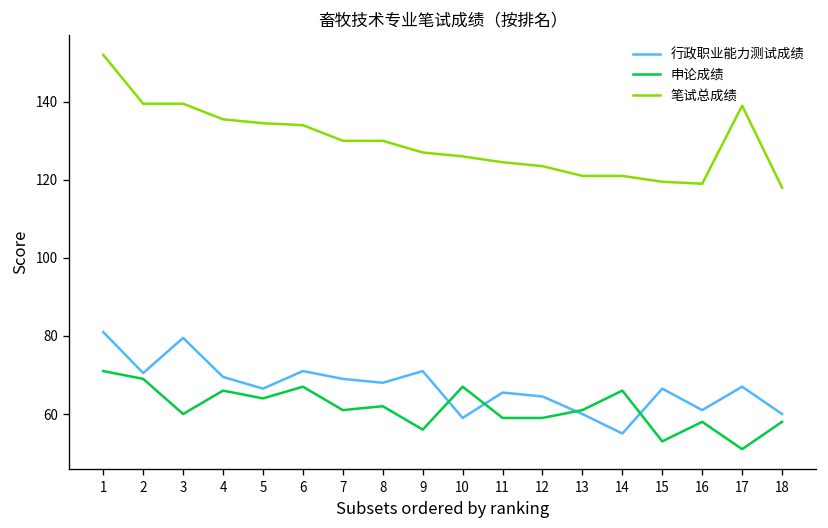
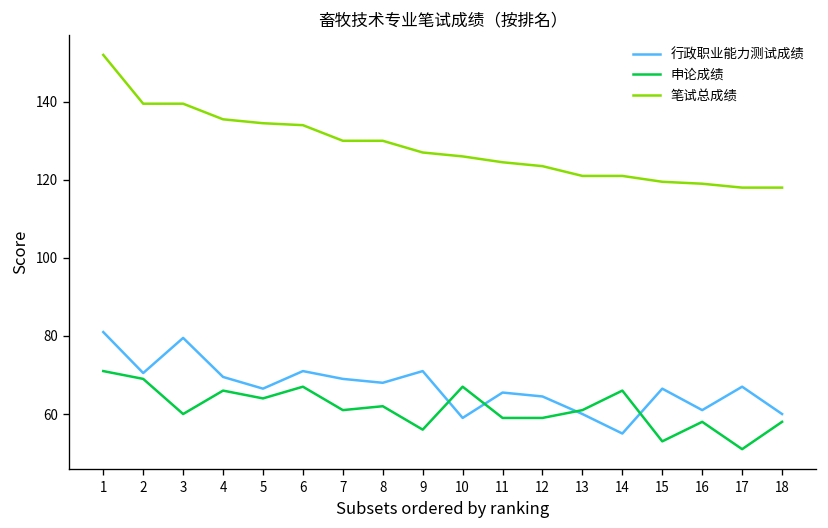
  {
    "行政职业能力测试成绩": {
      "1": 81,
      "2": 71,
      "3": 80,
      "4": 70,
      "5": 67,
      "6": 71,
      "7": 69,
      "8": 68,
      "9": 71,
      "10": 59,
      "11": 66,
      "12": 65,
      "13": 60,
      "14": 55,
      "15": 67,
      "16": 61,
      "17": 67,
      "18": 60
    },
    "申论成绩": {
      "1": 71,
      "2": 69,
      "3": 60,
      "4": 66,
      "5": 64,
      "6": 67,
      "7": 61,
      "8": 62,
      "9": 56,
      "10": 67,
      "11": 59,
      "12": 59,
      "13": 61,
      "14": 66,
      "15": 53,
      "16": 58,
      "17": 51,
      "18": 58
    },
    "笔试总成绩": {
      "1": 152,
      "2": 140,
      "3": 140,
      "4": 136,
      "5": 135,
      "6": 134,
      "7": 130,
      "8": 130,
      "9": 127,
      "10": 126,
      "11": 125,
      "12": 124,
      "13": 121,
      "14": 121,
      "15": 120,
      "16": 119,
-     "17": 139,
+     "17": 118,
      "18": 118
    }
  }
